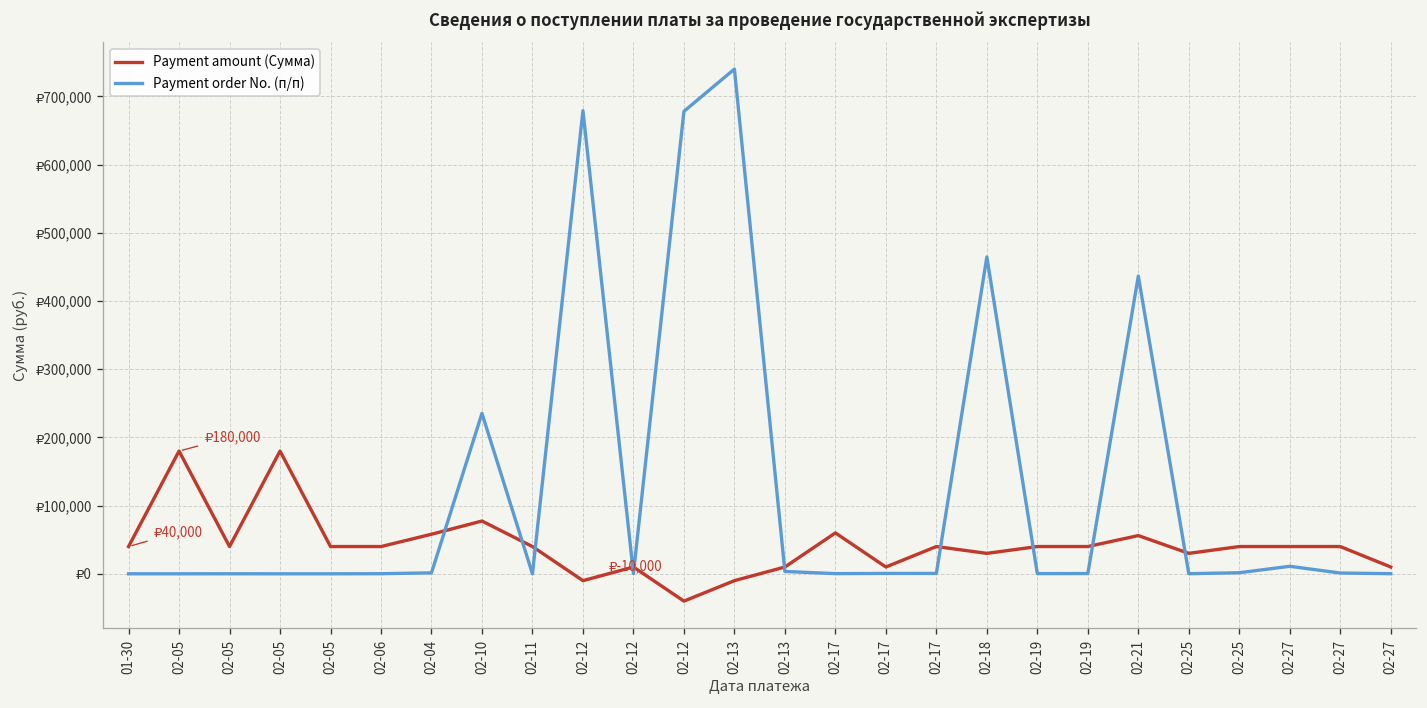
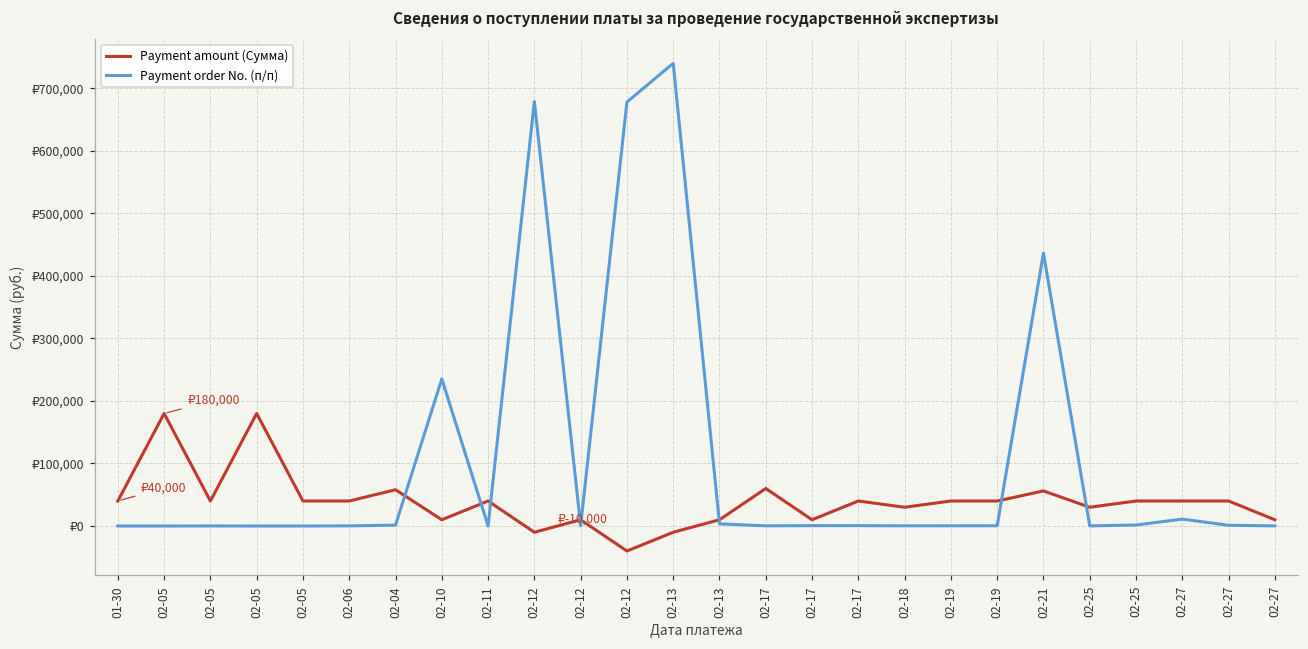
  {
    "Payment amount (Сумма)": {
      "02-06": "₽40,000",
      "02-04": "₽60,000",
-     "02-10": "₽80,000",
+     "02-10": "₽10,000",
      "02-11": "₽40,000",
      "02-18": "₽30,000",
      "02-21": "₽60,000"
    },
    "Payment order No. (п/п)": {
      "01-30": "₽0",
      "02-06": "₽0",
      "02-04": "₽0",
      "02-10": "₽240,000",
      "02-11": "₽0",
-     "02-18": "₽460,000",
+     "02-18": "₽0",
      "02-21": "₽440,000"
    }
  }
